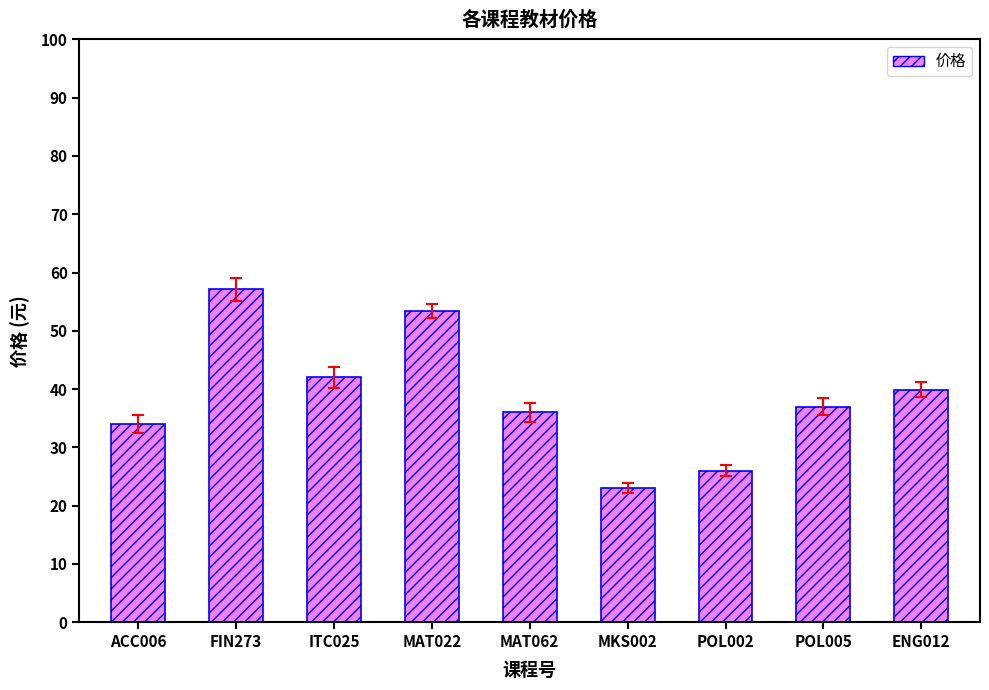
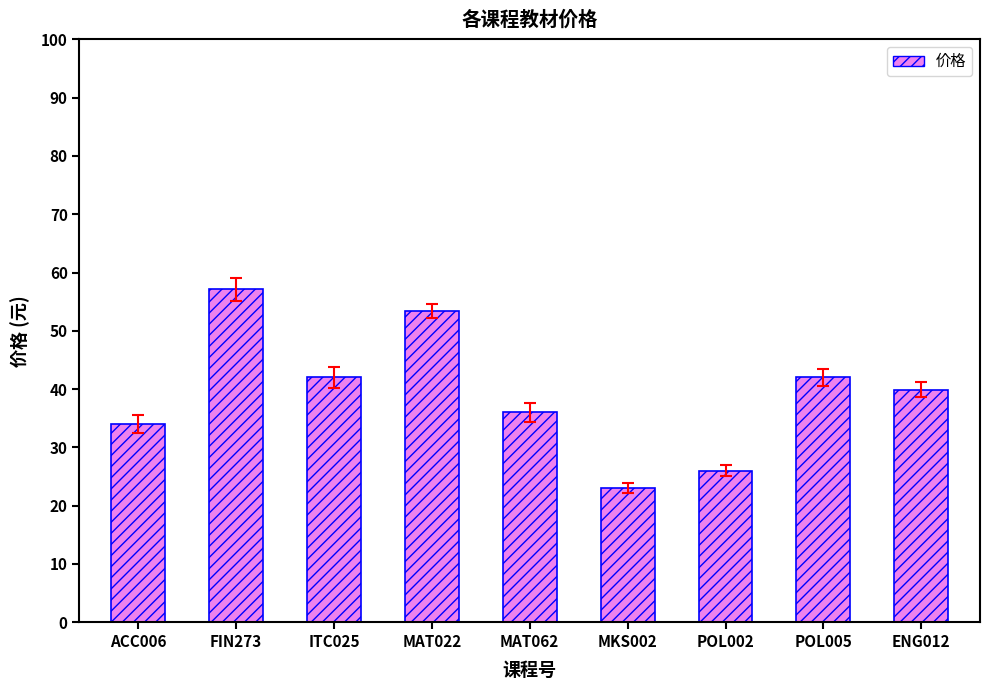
  {
    "价格": {
      "ACC006": 34,
      "FIN273": 57,
      "ITC025": 42,
      "MAT022": 53,
      "MAT062": 36,
      "MKS002": 23,
      "POL002": 26,
-     "POL005": 37,
+     "POL005": 42,
      "ENG012": 40
    }
  }
